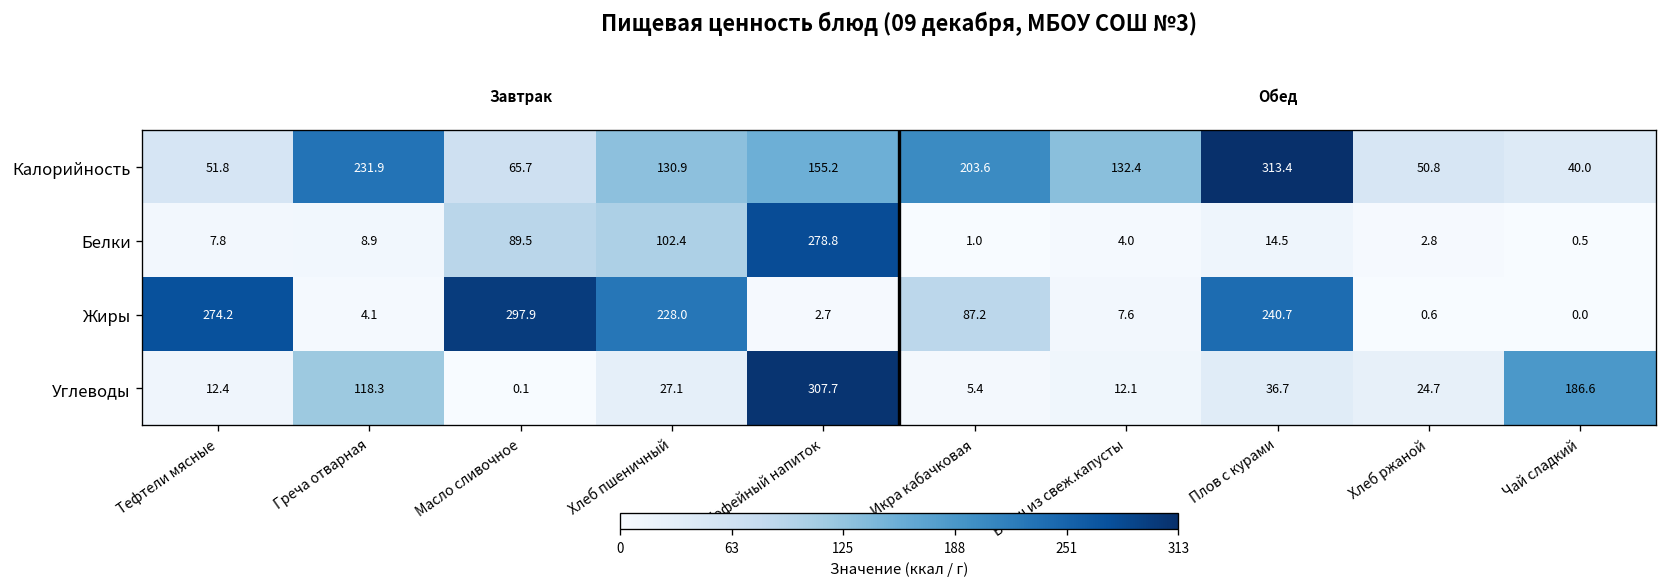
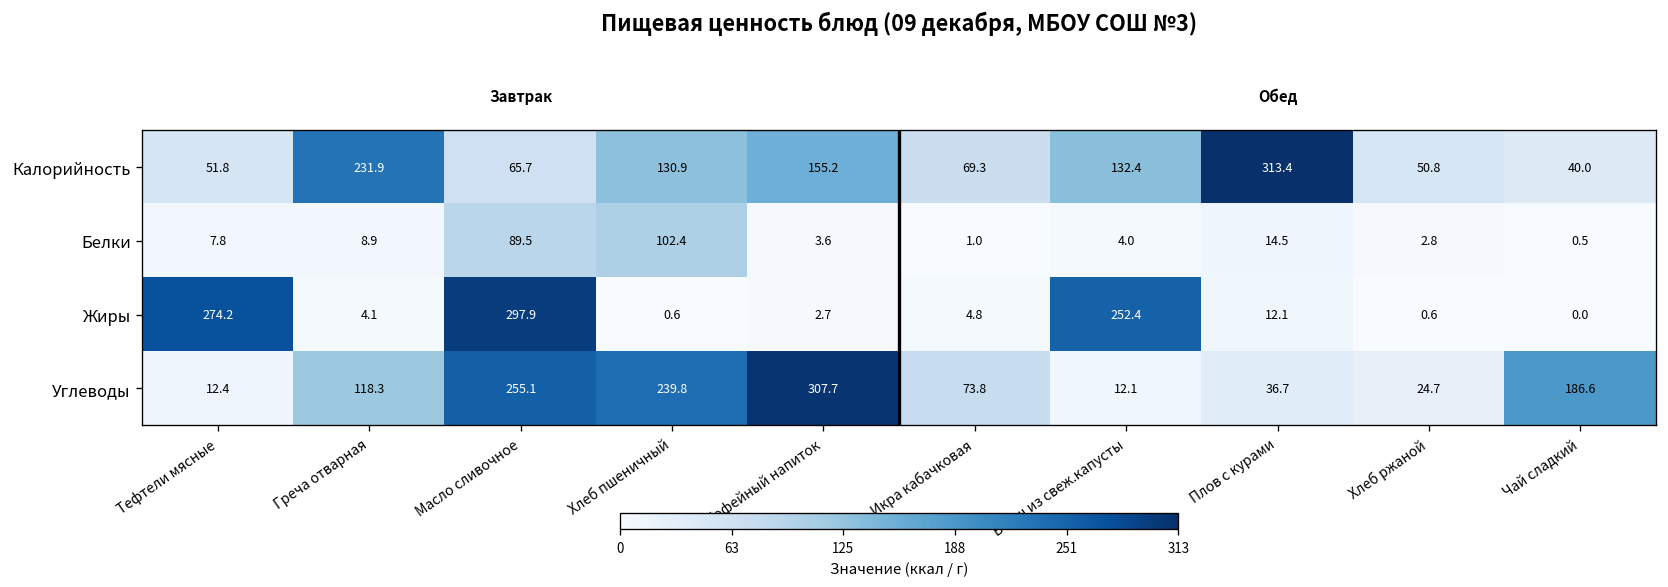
  {
    "Калорийность": {
      "Тефтели мясные": 51.8,
      "Греча отварная": 231.9,
      "Масло сливочное": 65.7,
      "Хлеб пшеничный": 130.9,
      "Кофейный напиток": 155.2,
-     "Икра кабачковая": 203.6,
+     "Икра кабачковая": 69.3,
      "Борщ из свеж.капусты": 132.4,
      "Плов с курами": 313.4,
      "Хлеб ржаной": 50.8,
      "Чай сладкий": 40.0
    },
    "Белки": {
      "Тефтели мясные": 7.8,
      "Греча отварная": 8.9,
      "Масло сливочное": 89.5,
      "Хлеб пшеничный": 102.4,
-     "Кофейный напиток": 278.8,
+     "Кофейный напиток": 3.6,
      "Икра кабачковая": 1.0,
      "Борщ из свеж.капусты": 4.0,
      "Плов с курами": 14.5,
      "Хлеб ржаной": 2.8,
      "Чай сладкий": 0.5
    },
    "Жиры": {
      "Тефтели мясные": 274.2,
      "Греча отварная": 4.1,
      "Масло сливочное": 297.9,
-     "Хлеб пшеничный": 228.0,
+     "Хлеб пшеничный": 0.6,
      "Кофейный напиток": 2.7,
-     "Икра кабачковая": 87.2,
-     "Борщ из свеж.капусты": 7.6,
-     "Плов с курами": 240.7,
+     "Икра кабачковая": 4.8,
+     "Борщ из свеж.капусты": 252.4,
+     "Плов с курами": 12.1,
      "Хлеб ржаной": 0.6,
      "Чай сладкий": 0.0
    },
    "Углеводы": {
      "Тефтели мясные": 12.4,
      "Греча отварная": 118.3,
-     "Масло сливочное": 0.1,
-     "Хлеб пшеничный": 27.1,
+     "Масло сливочное": 255.1,
+     "Хлеб пшеничный": 239.8,
      "Кофейный напиток": 307.7,
-     "Икра кабачковая": 5.4,
+     "Икра кабачковая": 73.8,
      "Борщ из свеж.капусты": 12.1,
      "Плов с курами": 36.7,
      "Хлеб ржаной": 24.7,
      "Чай сладкий": 186.6
    }
  }
